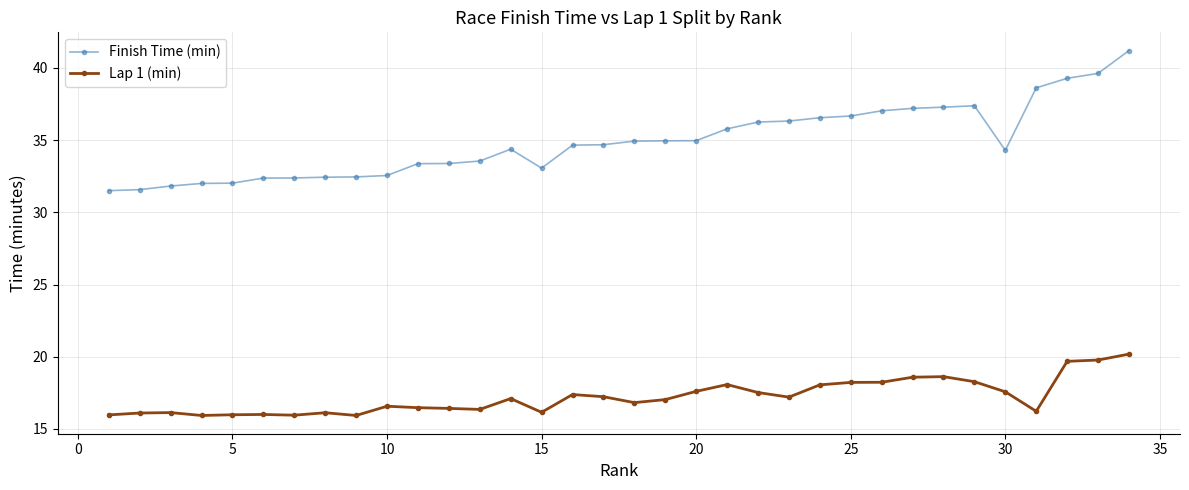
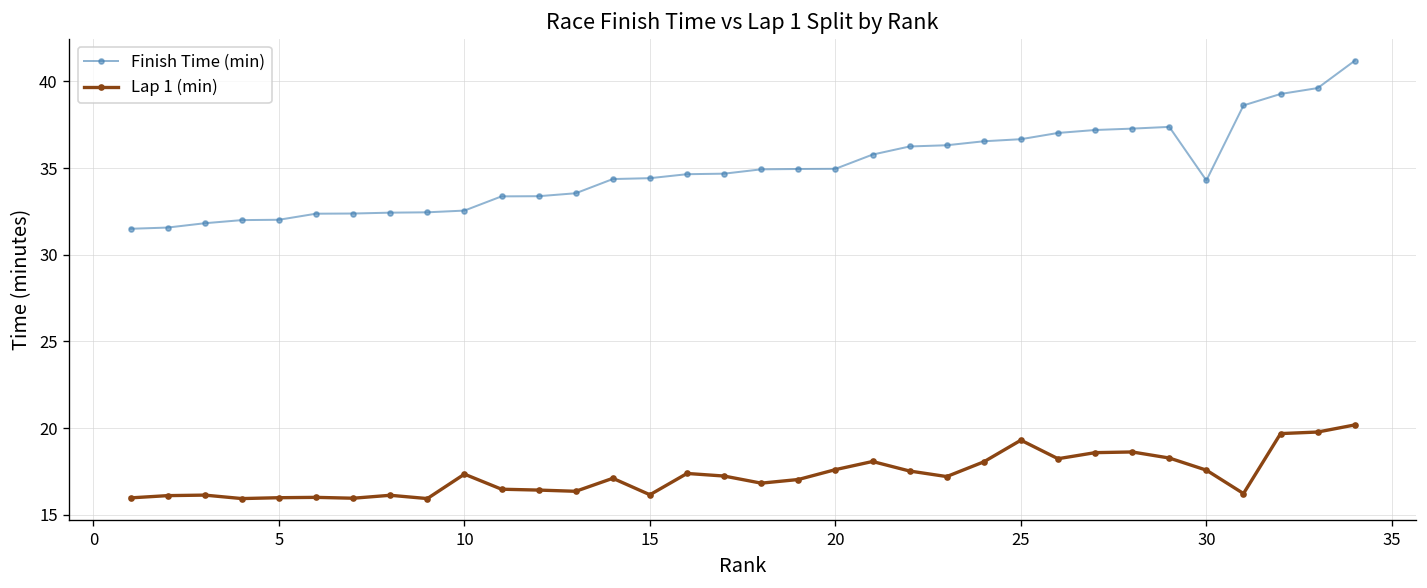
  {
    "Finish Time (min)": {
      "5": 32.0,
      "10": 32.6,
-     "15": 33.1,
+     "15": 34.4,
      "20": 35.0,
      "25": 36.7,
      "30": 34.3
    },
    "Lap 1 (min)": {
      "5": 16.0,
-     "10": 16.6,
+     "10": 17.3,
      "15": 16.2,
      "20": 17.6,
-     "25": 18.2,
+     "25": 19.3,
      "30": 17.6
    }
  }
